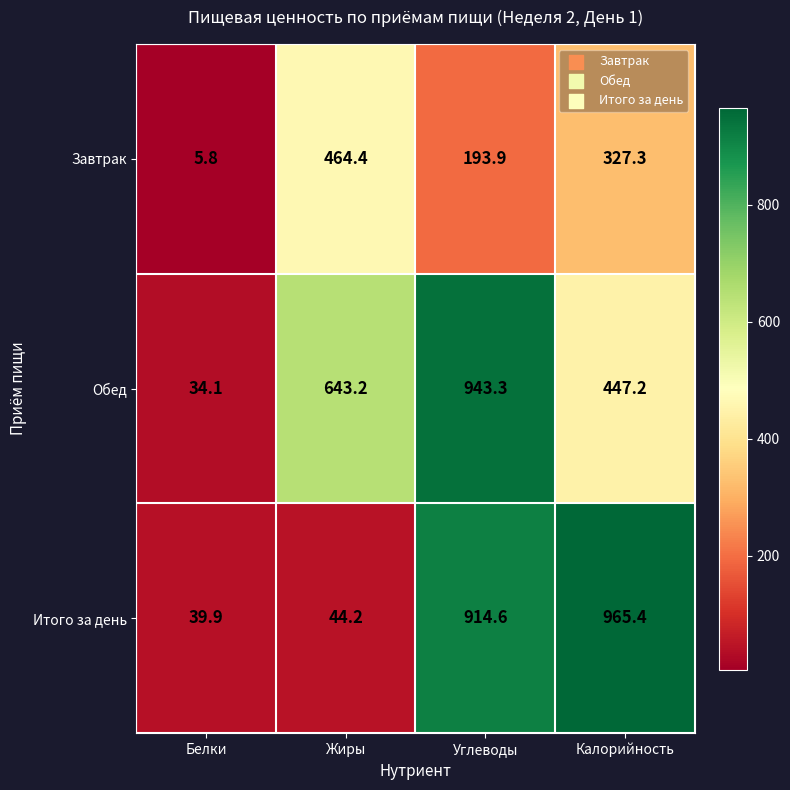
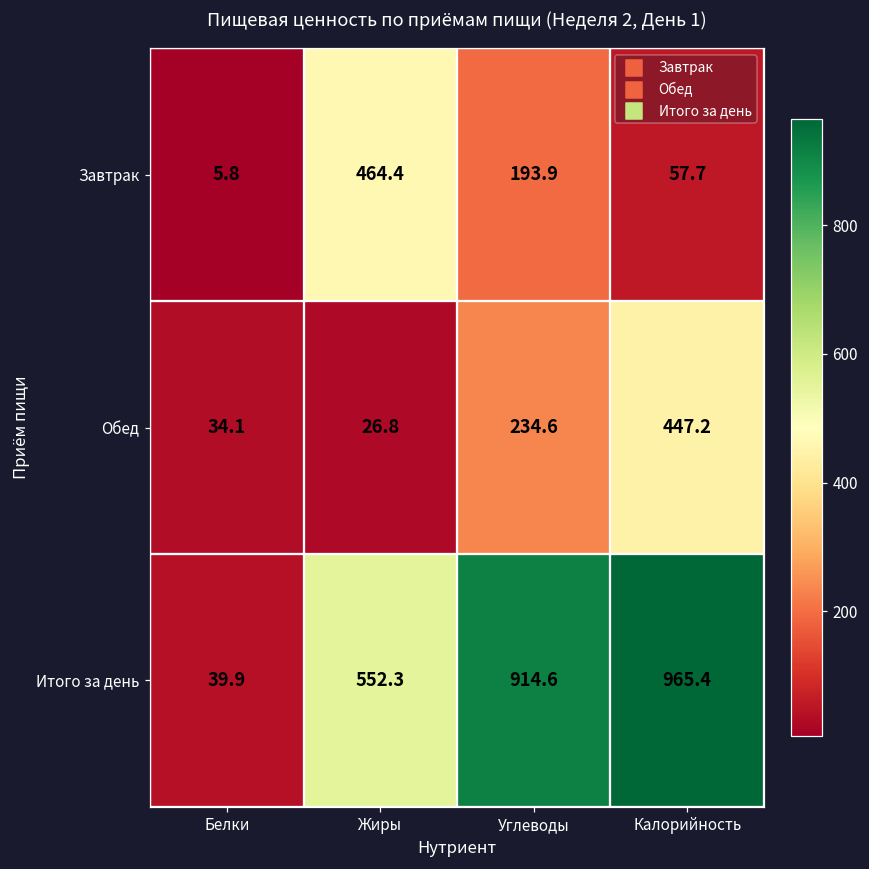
  {
    "Завтрак": {
      "Белки": 5.8,
      "Жиры": 464.4,
      "Углеводы": 193.9,
-     "Калорийность": 327.3
+     "Калорийность": 57.7
    },
    "Обед": {
      "Белки": 34.1,
-     "Жиры": 643.2,
-     "Углеводы": 943.3,
+     "Жиры": 26.8,
+     "Углеводы": 234.6,
      "Калорийность": 447.2
    },
    "Итого за день": {
      "Белки": 39.9,
-     "Жиры": 44.2,
+     "Жиры": 552.3,
      "Углеводы": 914.6,
      "Калорийность": 965.4
    }
  }
